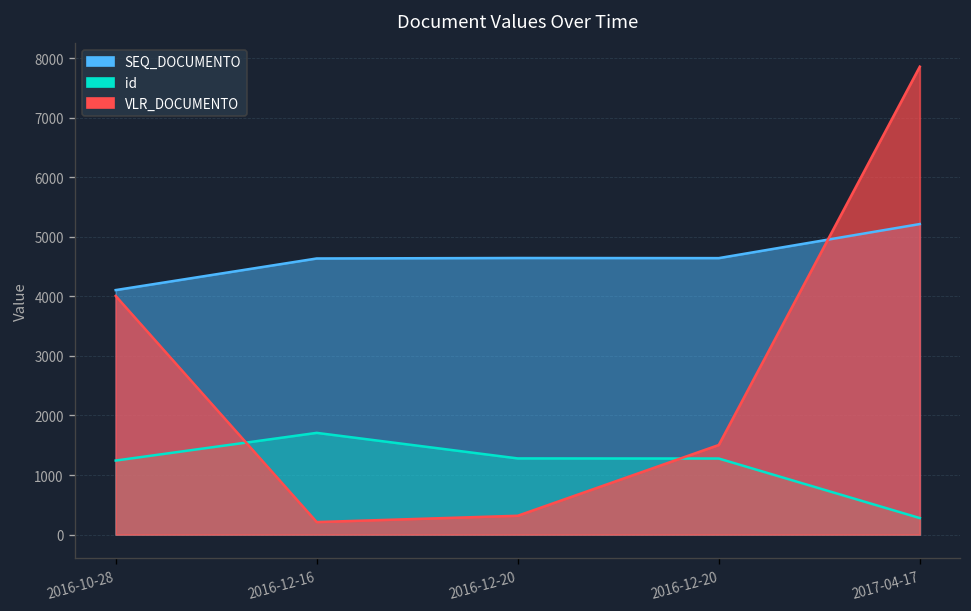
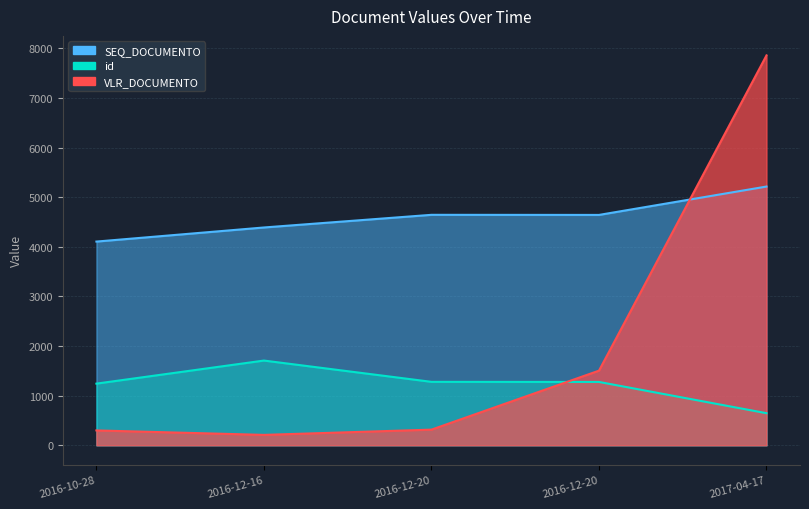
  {
    "SEQ_DOCUMENTO": {
      "2016-10-28": 4100,
-     "2016-12-16": 4600,
+     "2016-12-16": 4400,
      "2017-04-17": 5200
    },
    "id": {
      "2016-10-28": 1200,
      "2016-12-16": 1700,
-     "2017-04-17": 300
+     "2017-04-17": 600
    },
    "VLR_DOCUMENTO": {
-     "2016-10-28": 4000,
+     "2016-10-28": 300,
      "2016-12-16": 200,
      "2017-04-17": 7900
    }
  }
